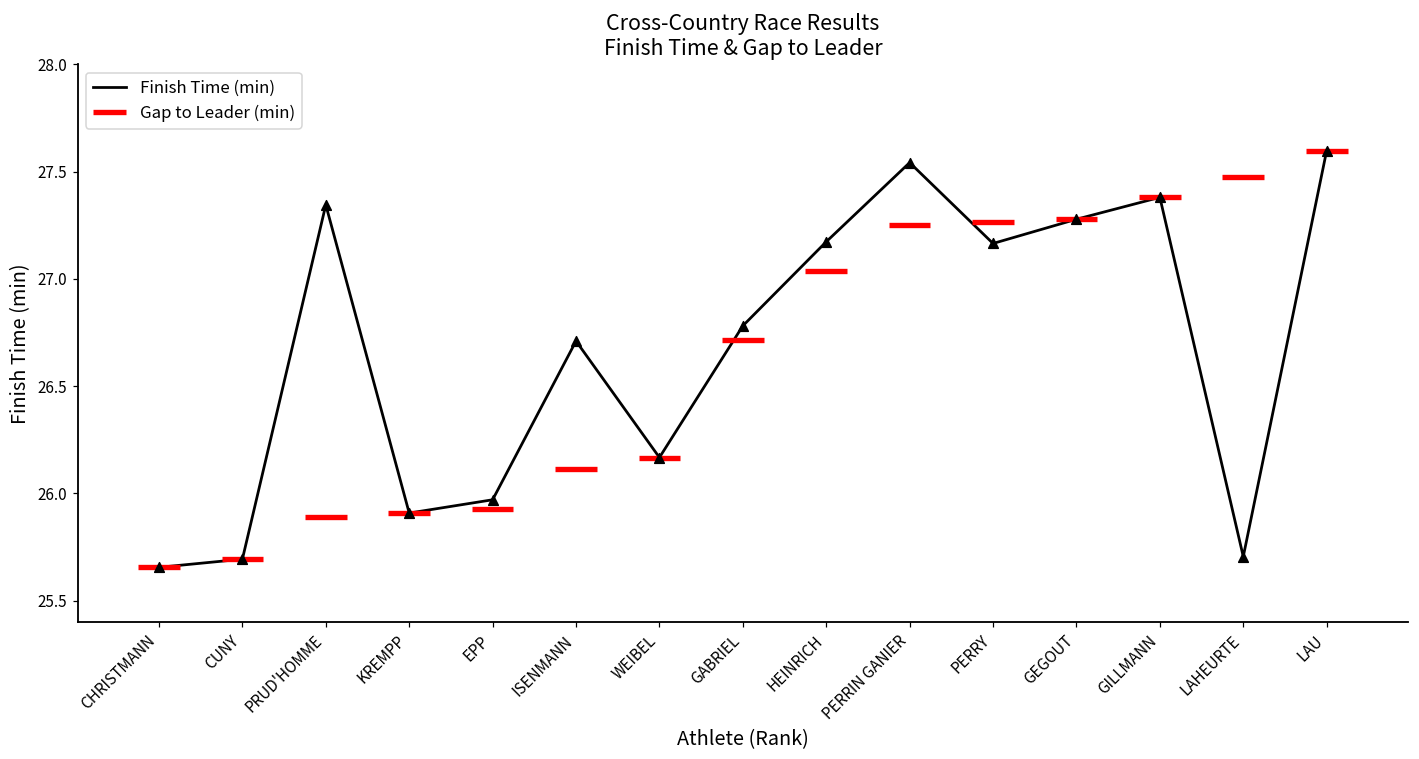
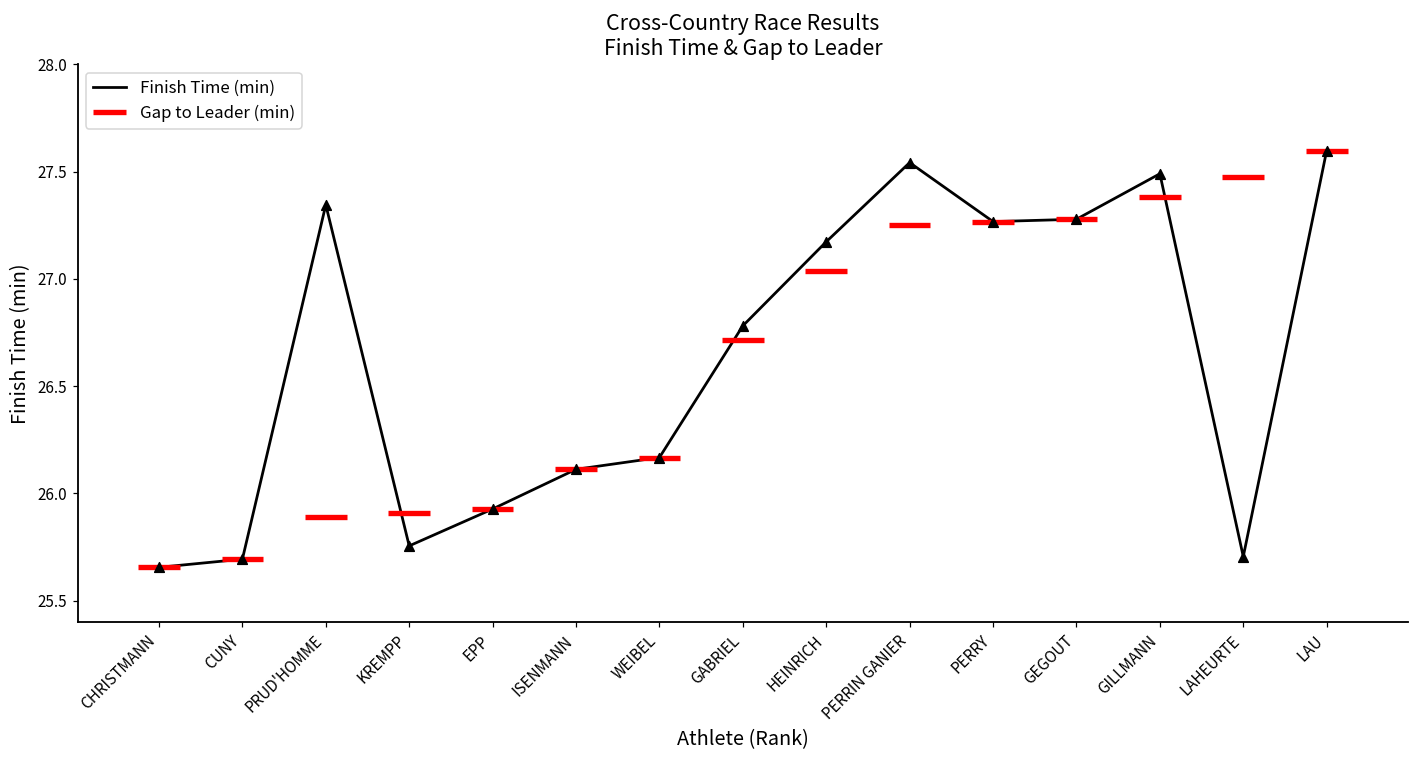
  {
    "Finish Time (min)": {
      "CHRISTMANN": 25.66,
      "CUNY": 25.69,
      "PRUD'HOMME": 27.35,
-     "KREMPP": 25.91,
-     "EPP": 25.97,
-     "ISENMANN": 26.71,
+     "KREMPP": 25.76,
+     "EPP": 25.93,
+     "ISENMANN": 26.11,
      "WEIBEL": 26.17,
      "GABRIEL": 26.78,
      "HEINRICH": 27.17,
      "PERRIN GANIER": 27.54,
-     "PERRY": 27.17,
+     "PERRY": 27.27,
      "GEGOUT": 27.28,
-     "GILLMANN": 27.38,
+     "GILLMANN": 27.49,
      "LAHEURTE": 25.71,
      "LAU": 27.60
    }
  }
